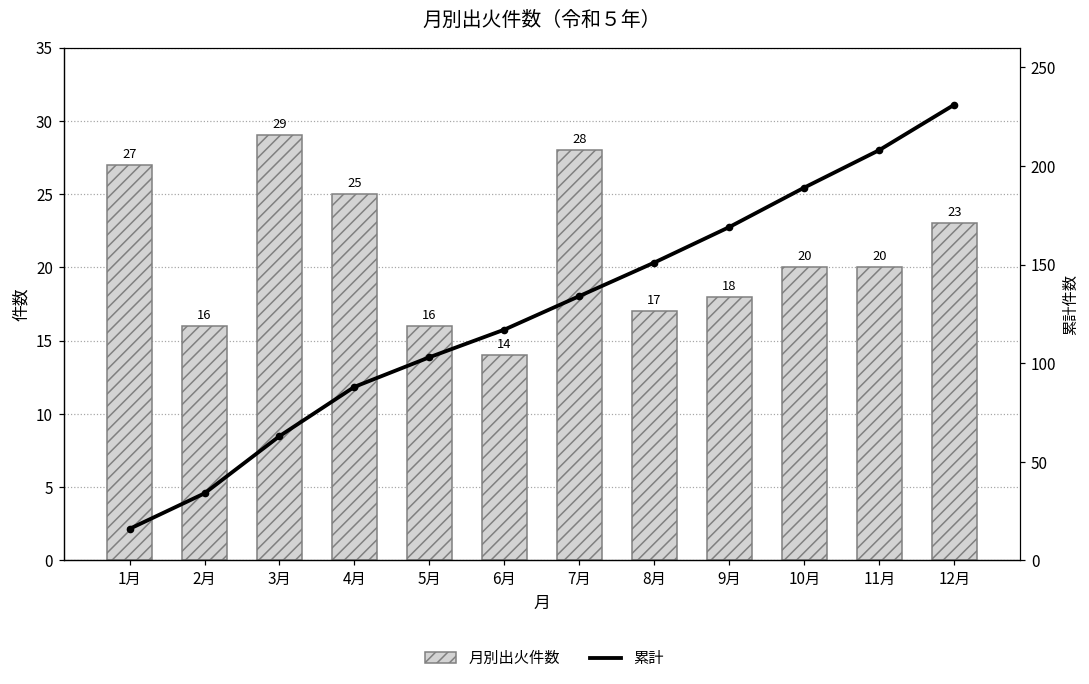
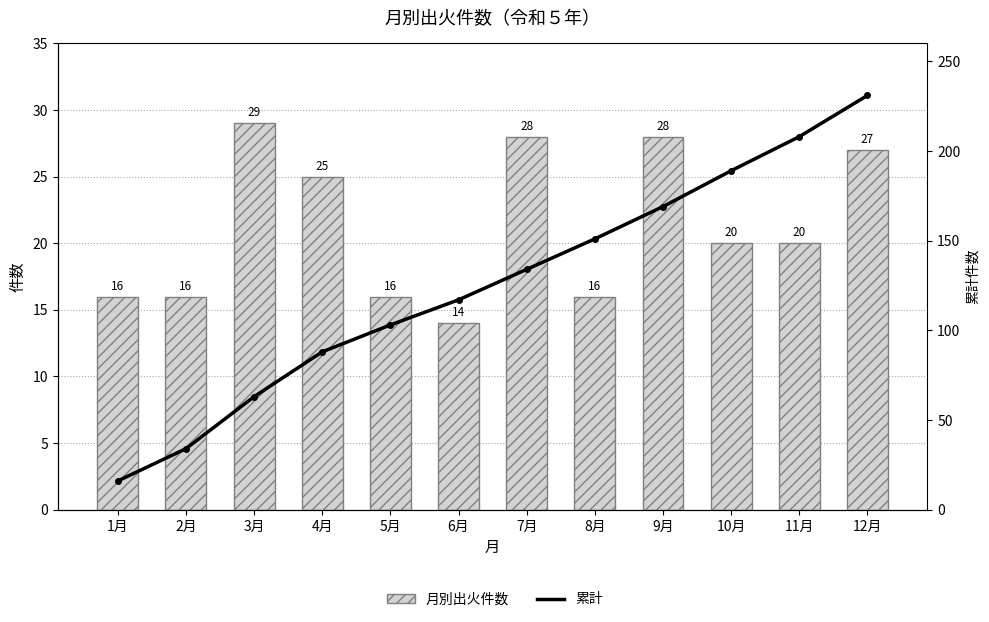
  {
    "月別出火件数": {
-     "1月": 27,
+     "1月": 16,
      "2月": 16,
      "3月": 29,
      "4月": 25,
      "5月": 16,
      "6月": 14,
      "7月": 28,
-     "8月": 17,
-     "9月": 18,
+     "8月": 16,
+     "9月": 28,
      "10月": 20,
      "11月": 20,
-     "12月": 23
+     "12月": 27
    }
  }
